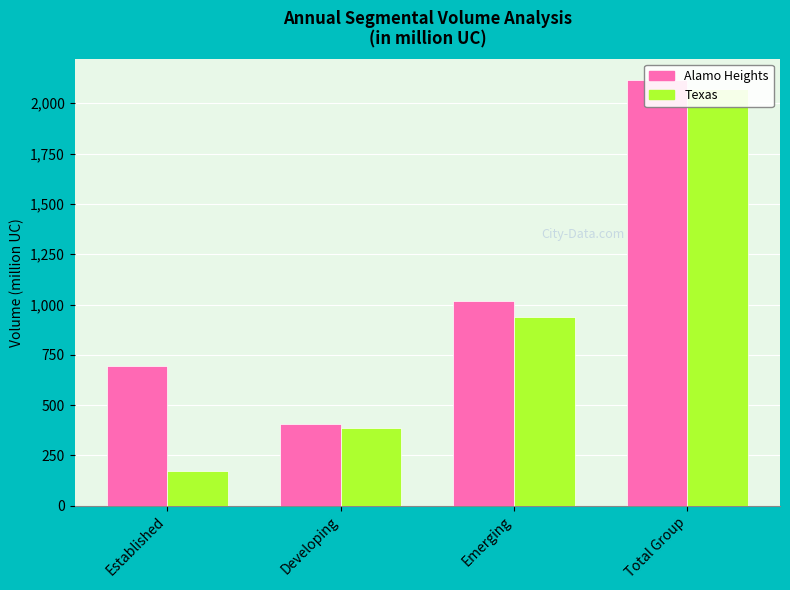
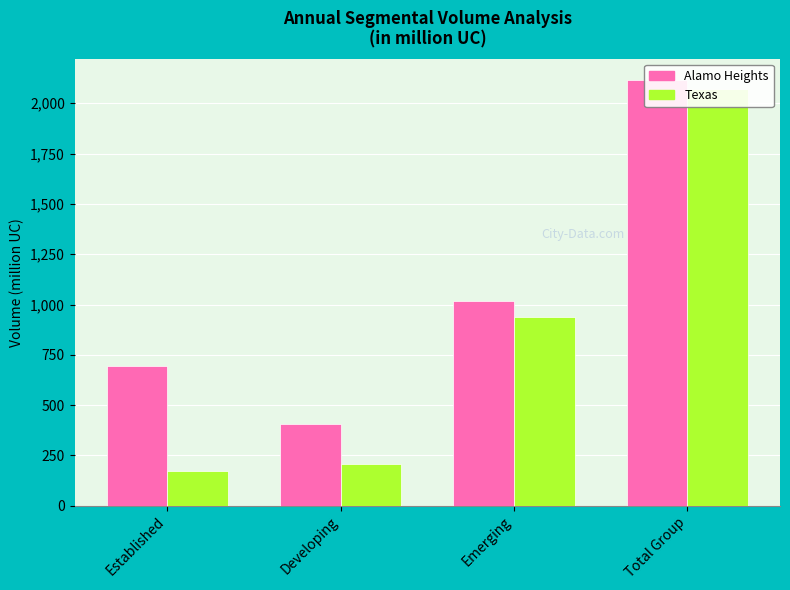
  {
    "Alamo Heights": {
      "Established": "690",
      "Developing": "410",
      "Emerging": "1,020"
    },
    "Texas": {
      "Established": "170",
-     "Developing": "390",
+     "Developing": "210",
      "Emerging": "940"
    }
  }
